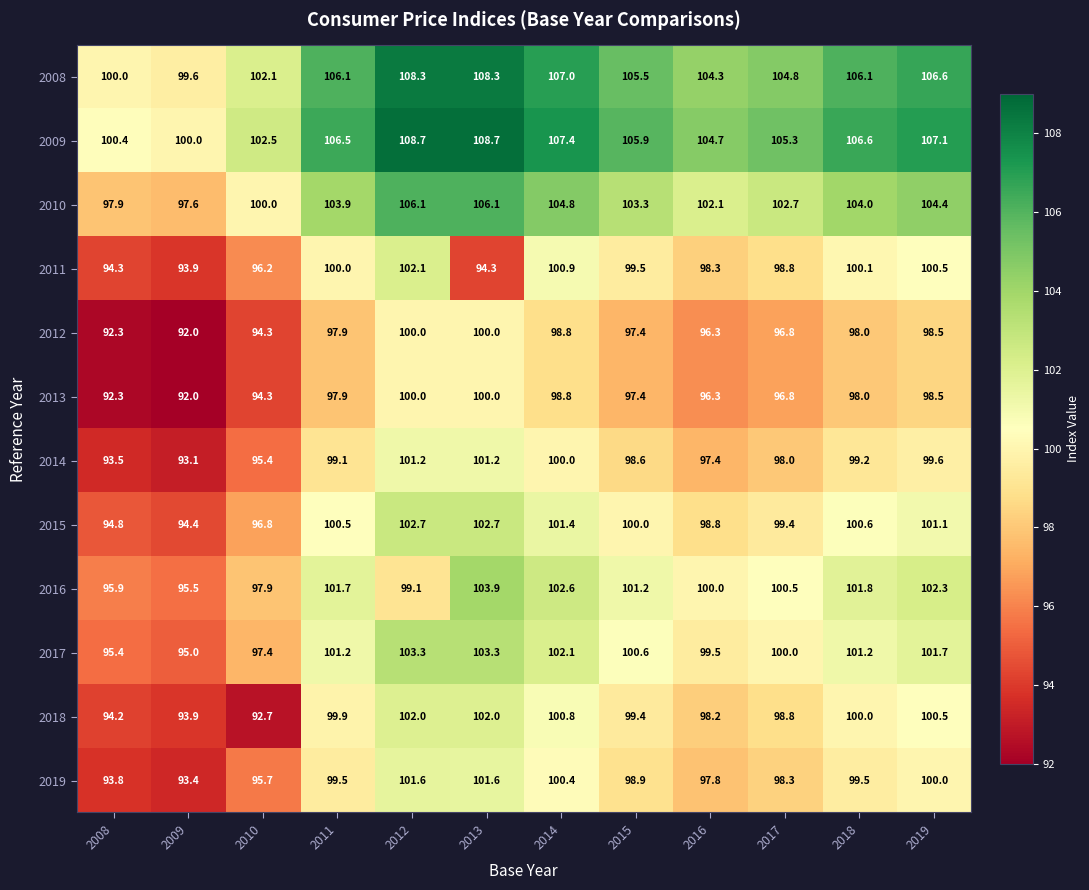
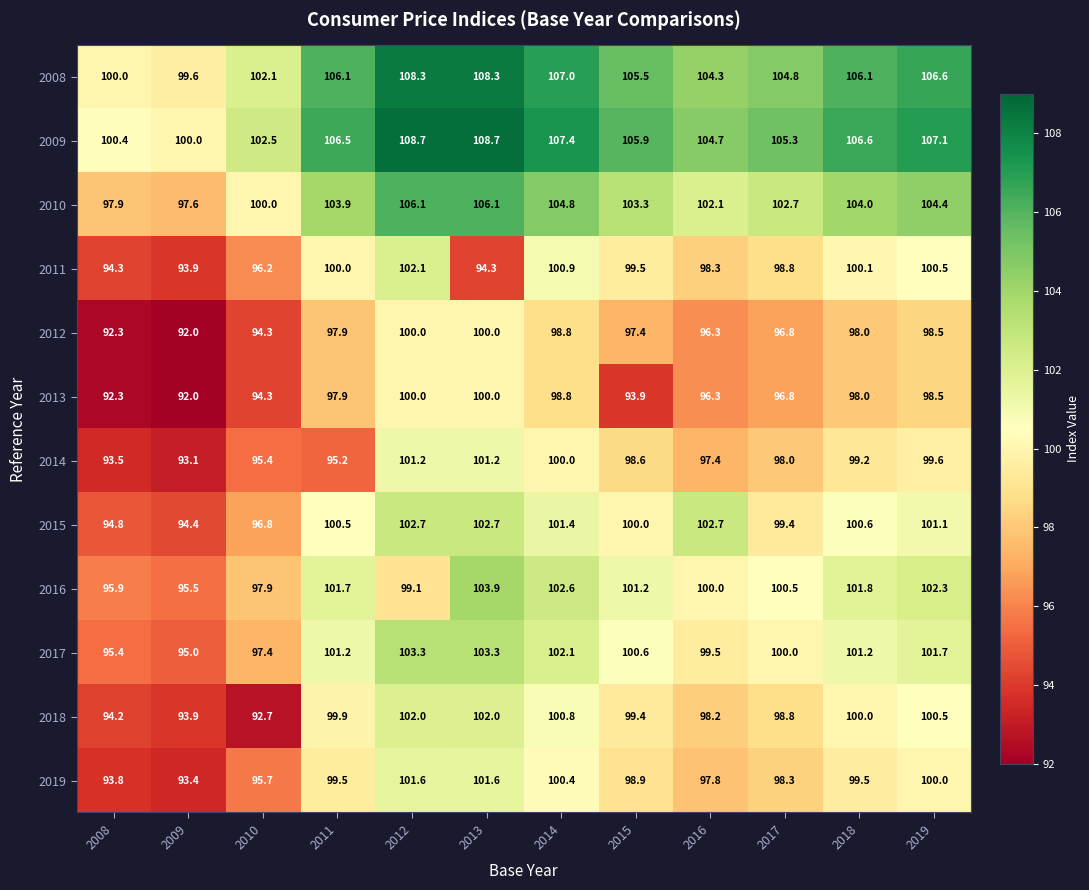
  {
    "2008": {
      "2008": 100.0,
      "2009": 99.6,
      "2010": 102.1,
      "2011": 106.1,
      "2012": 108.3,
      "2013": 108.3,
      "2014": 107.0,
      "2015": 105.5,
      "2016": 104.3,
      "2017": 104.8,
      "2018": 106.1,
      "2019": 106.6
    },
    "2009": {
      "2008": 100.4,
      "2009": 100.0,
      "2010": 102.5,
      "2011": 106.5,
      "2012": 108.7,
      "2013": 108.7,
      "2014": 107.4,
      "2015": 105.9,
      "2016": 104.7,
      "2017": 105.3,
      "2018": 106.6,
      "2019": 107.1
    },
    "2010": {
      "2008": 97.9,
      "2009": 97.6,
      "2010": 100.0,
      "2011": 103.9,
      "2012": 106.1,
      "2013": 106.1,
      "2014": 104.8,
      "2015": 103.3,
      "2016": 102.1,
      "2017": 102.7,
      "2018": 104.0,
      "2019": 104.4
    },
    "2011": {
      "2008": 94.3,
      "2009": 93.9,
      "2010": 96.2,
      "2011": 100.0,
      "2012": 102.1,
      "2013": 94.3,
      "2014": 100.9,
      "2015": 99.5,
      "2016": 98.3,
      "2017": 98.8,
      "2018": 100.1,
      "2019": 100.5
    },
    "2012": {
      "2008": 92.3,
      "2009": 92.0,
      "2010": 94.3,
      "2011": 97.9,
      "2012": 100.0,
      "2013": 100.0,
      "2014": 98.8,
      "2015": 97.4,
      "2016": 96.3,
      "2017": 96.8,
      "2018": 98.0,
      "2019": 98.5
    },
    "2013": {
      "2008": 92.3,
      "2009": 92.0,
      "2010": 94.3,
      "2011": 97.9,
      "2012": 100.0,
      "2013": 100.0,
      "2014": 98.8,
-     "2015": 97.4,
+     "2015": 93.9,
      "2016": 96.3,
      "2017": 96.8,
      "2018": 98.0,
      "2019": 98.5
    },
    "2014": {
      "2008": 93.5,
      "2009": 93.1,
      "2010": 95.4,
-     "2011": 99.1,
+     "2011": 95.2,
      "2012": 101.2,
      "2013": 101.2,
      "2014": 100.0,
      "2015": 98.6,
      "2016": 97.4,
      "2017": 98.0,
      "2018": 99.2,
      "2019": 99.6
    },
    "2015": {
      "2008": 94.8,
      "2009": 94.4,
      "2010": 96.8,
      "2011": 100.5,
      "2012": 102.7,
      "2013": 102.7,
      "2014": 101.4,
      "2015": 100.0,
-     "2016": 98.8,
+     "2016": 102.7,
      "2017": 99.4,
      "2018": 100.6,
      "2019": 101.1
    },
    "2016": {
      "2008": 95.9,
      "2009": 95.5,
      "2010": 97.9,
      "2011": 101.7,
      "2012": 99.1,
      "2013": 103.9,
      "2014": 102.6,
      "2015": 101.2,
      "2016": 100.0,
      "2017": 100.5,
      "2018": 101.8,
      "2019": 102.3
    },
    "2017": {
      "2008": 95.4,
      "2009": 95.0,
      "2010": 97.4,
      "2011": 101.2,
      "2012": 103.3,
      "2013": 103.3,
      "2014": 102.1,
      "2015": 100.6,
      "2016": 99.5,
      "2017": 100.0,
      "2018": 101.2,
      "2019": 101.7
    },
    "2018": {
      "2008": 94.2,
      "2009": 93.9,
      "2010": 92.7,
      "2011": 99.9,
      "2012": 102.0,
      "2013": 102.0,
      "2014": 100.8,
      "2015": 99.4,
      "2016": 98.2,
      "2017": 98.8,
      "2018": 100.0,
      "2019": 100.5
    },
    "2019": {
      "2008": 93.8,
      "2009": 93.4,
      "2010": 95.7,
      "2011": 99.5,
      "2012": 101.6,
      "2013": 101.6,
      "2014": 100.4,
      "2015": 98.9,
      "2016": 97.8,
      "2017": 98.3,
      "2018": 99.5,
      "2019": 100.0
    }
  }
